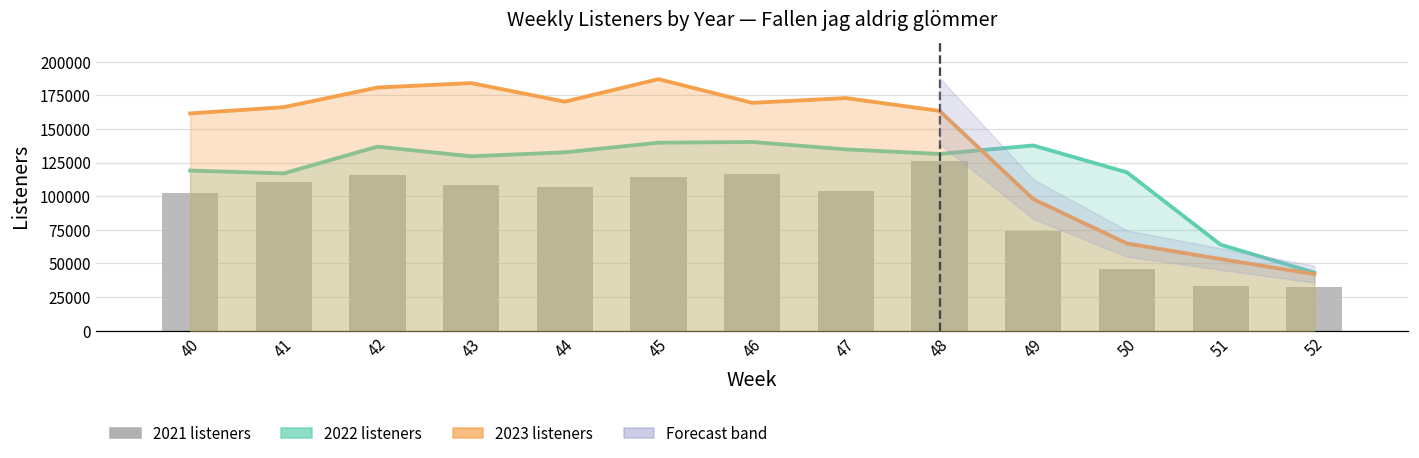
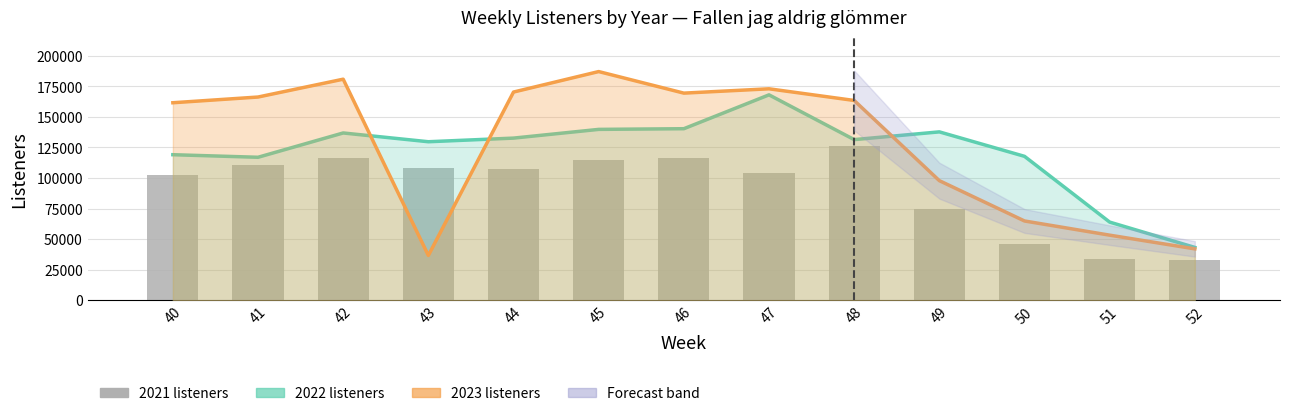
  {
    "2022 listeners": {
      "40": 119000,
      "41": 117000,
      "42": 137000,
      "43": 130000,
      "44": 133000,
      "45": 140000,
      "46": 140000,
-     "47": 135000,
+     "47": 168000,
      "48": 131000,
      "49": 138000,
      "50": 118000,
      "51": 64000
    },
    "2023 listeners": {
      "40": 162000,
      "41": 166000,
      "42": 181000,
-     "43": 184000,
+     "43": 37000,
      "44": 170000,
      "45": 187000,
      "46": 169000,
      "47": 173000,
      "48": 163000,
      "49": 98000,
      "50": 65000,
      "51": 53000
    }
  }
